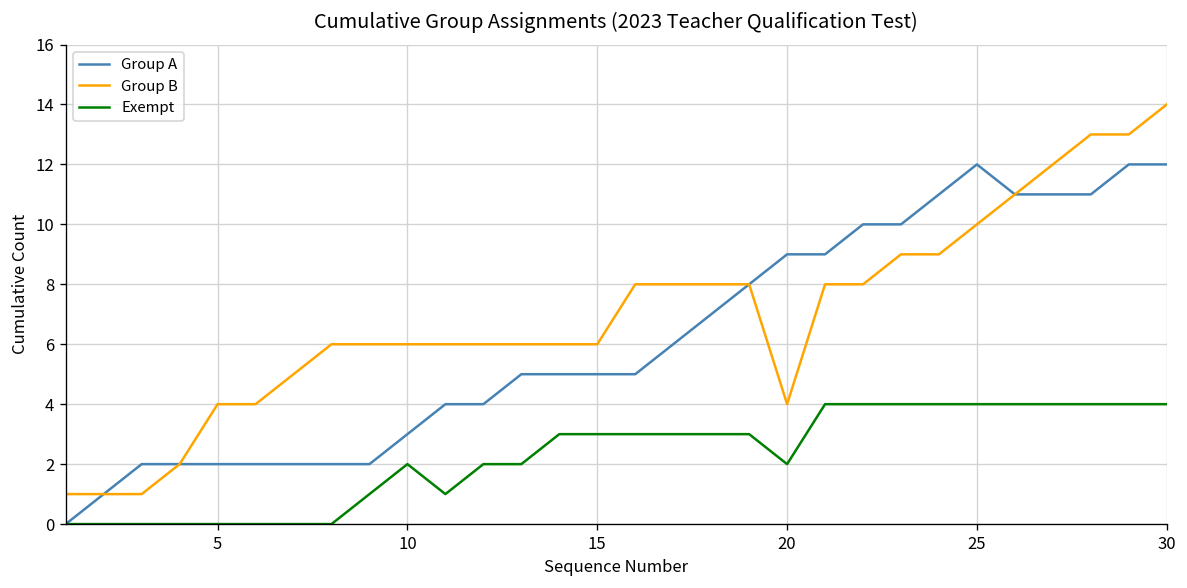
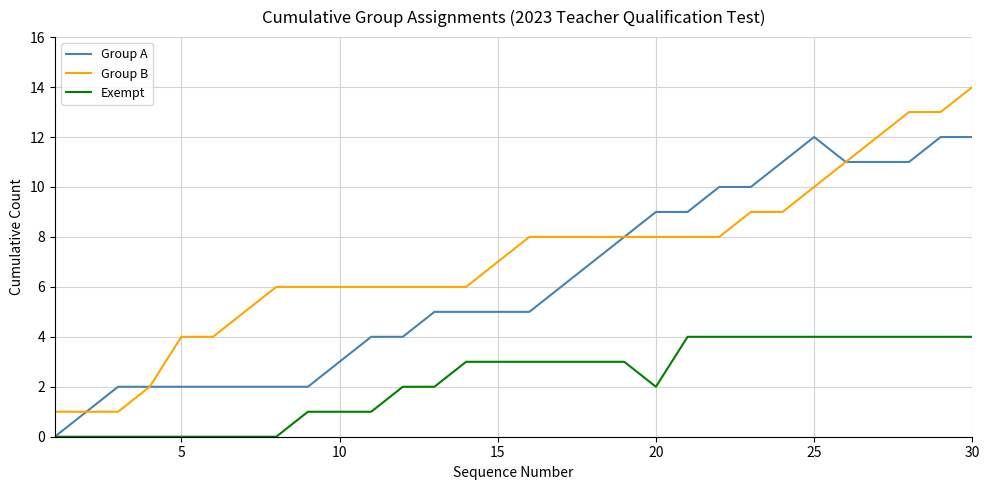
  {
    "Group A": {
      "5": 2,
      "10": 3,
      "15": 5,
      "20": 9,
      "25": 12,
      "30": 12
    },
    "Group B": {
      "5": 4,
      "10": 6,
-     "15": 6,
-     "20": 4,
+     "15": 7,
+     "20": 8,
      "25": 10,
      "30": 14
    },
    "Exempt": {
      "5": 0,
-     "10": 2,
+     "10": 1,
      "15": 3,
      "20": 2,
      "25": 4,
      "30": 4
    }
  }
